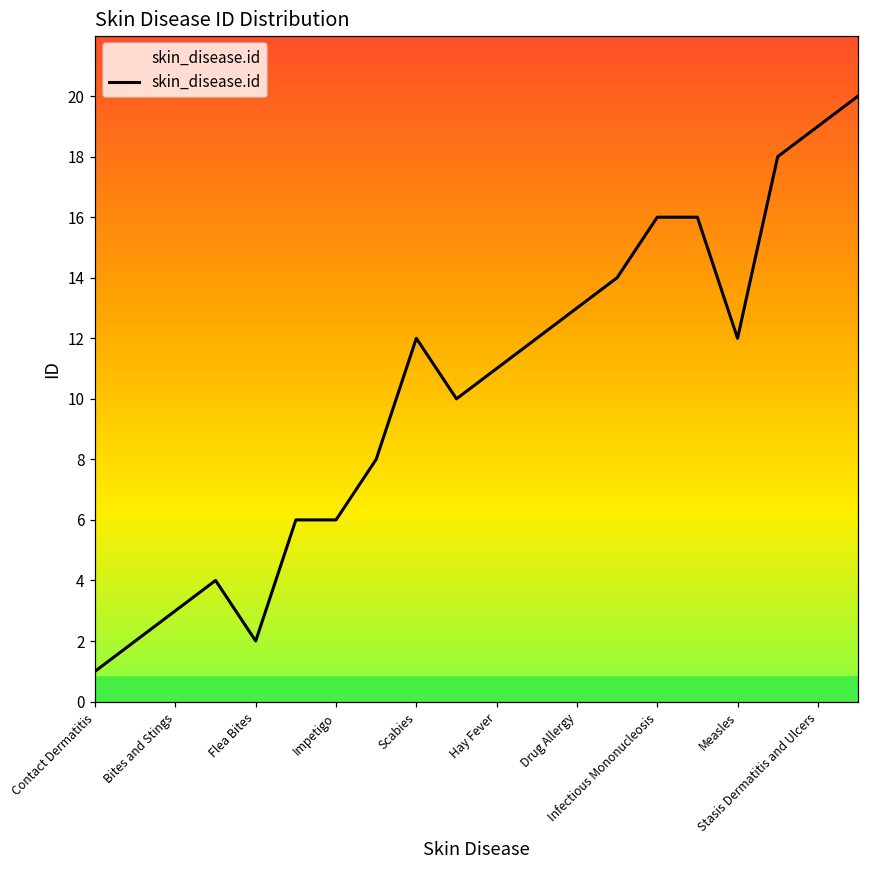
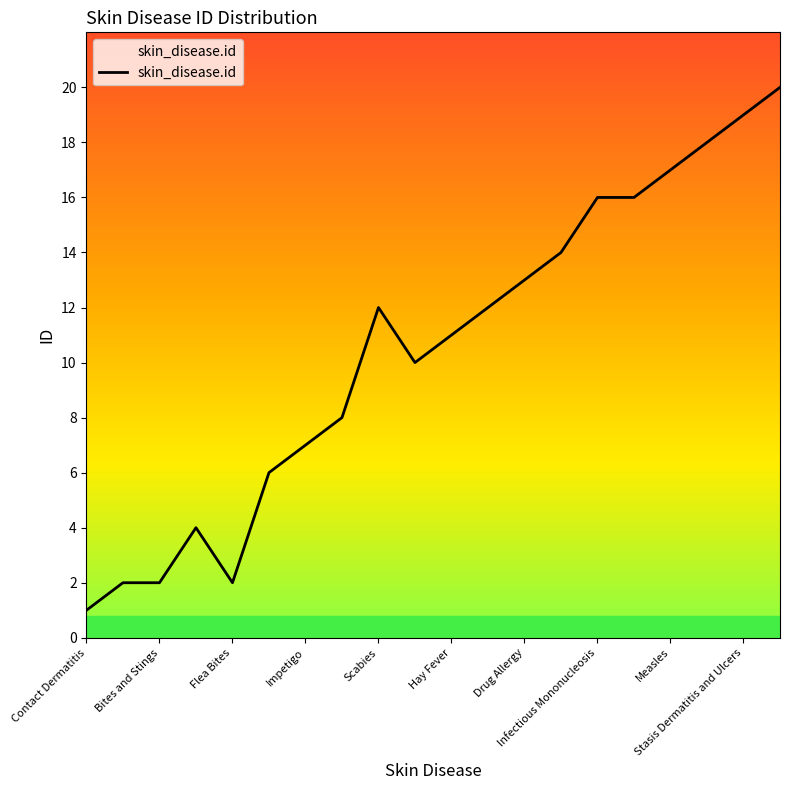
  {
    "Contact Dermatitis": 1,
-   "Bites and Stings": 3,
+   "Bites and Stings": 2,
    "Flea Bites": 2,
-   "Impetigo": 6,
+   "Impetigo": 7,
    "Scabies": 12,
    "Hay Fever": 11,
    "Drug Allergy": 13,
    "Infectious Mononucleosis": 16,
-   "Measles": 12,
+   "Measles": 17,
    "Stasis Dermatitis and Ulcers": 19
  }
